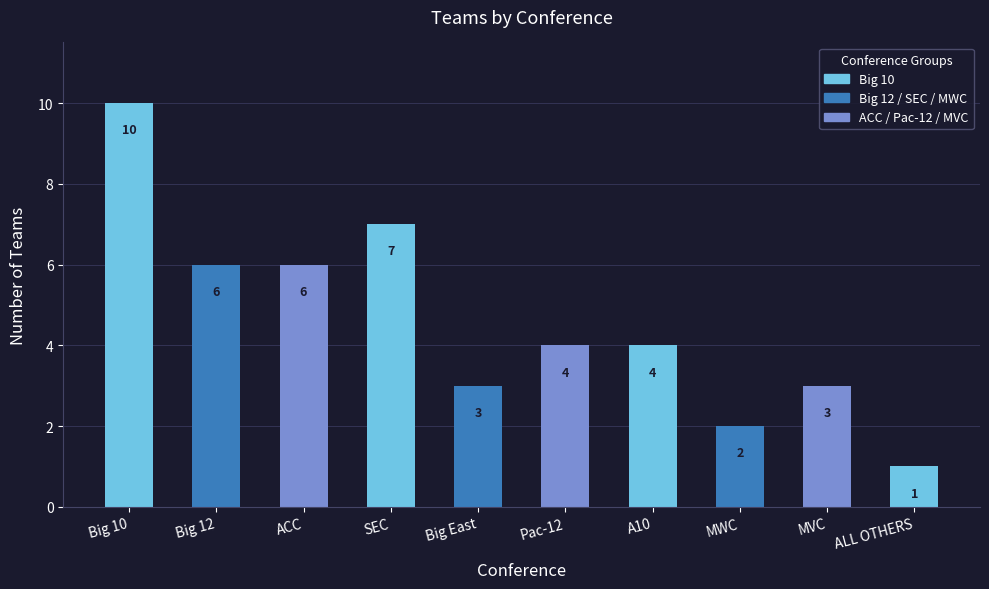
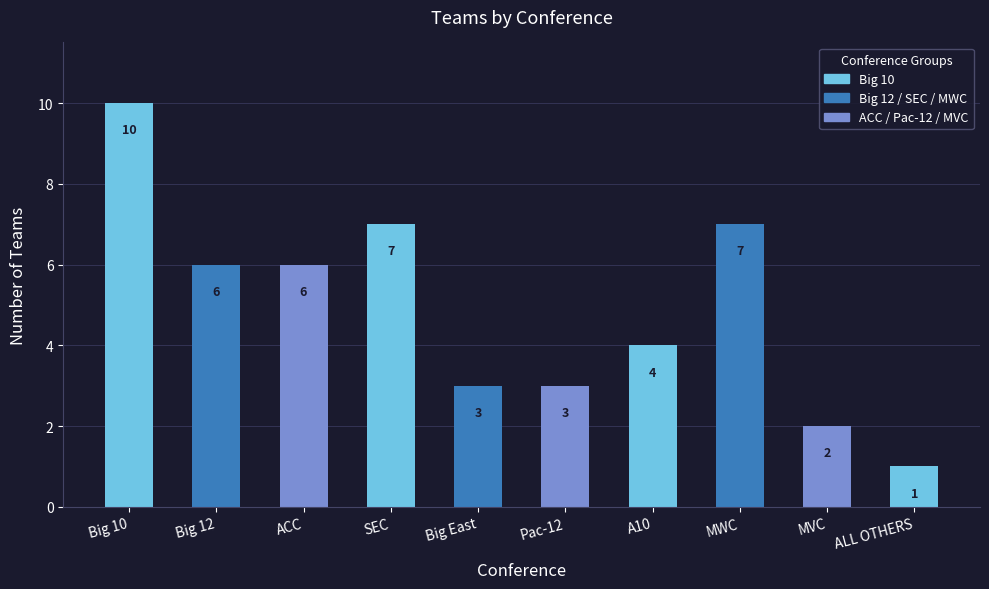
  {
    "Big 10": 10,
    "Big 12": 6,
    "ACC": 6,
    "SEC": 7,
    "Big East": 3,
-   "Pac-12": 4,
+   "Pac-12": 3,
    "A10": 4,
-   "MWC": 2,
-   "MVC": 3,
+   "MWC": 7,
+   "MVC": 2,
    "ALL OTHERS": 1
  }
